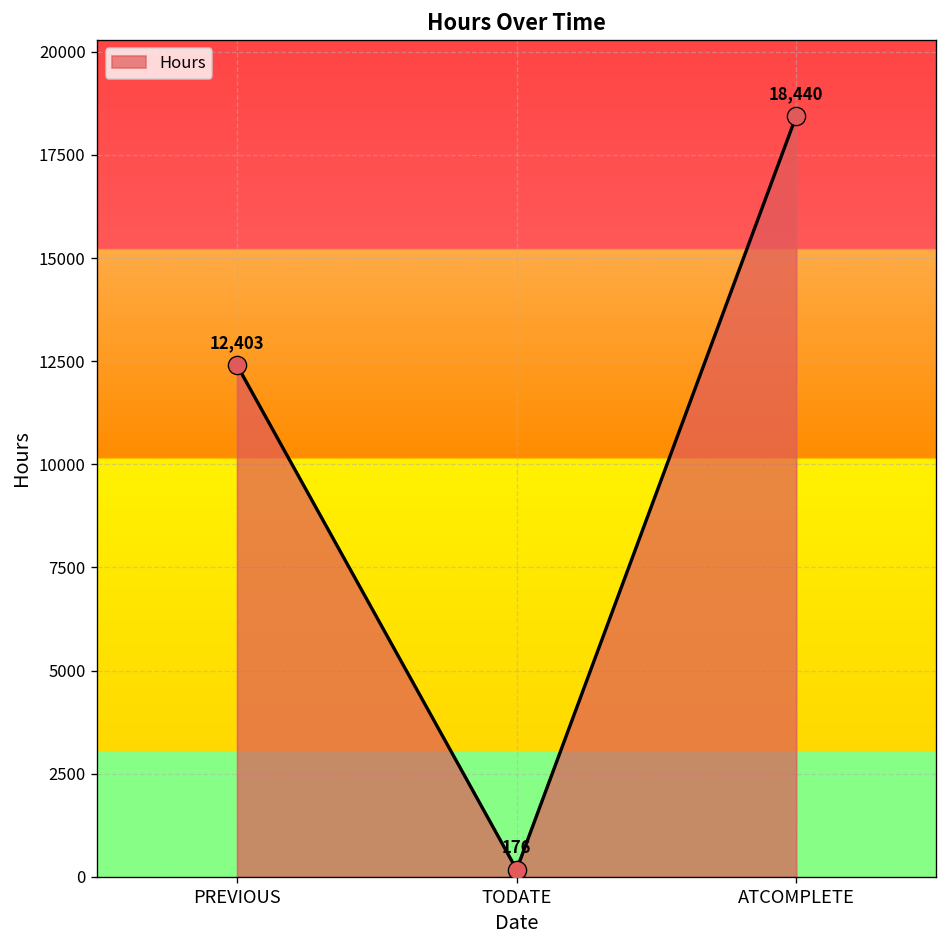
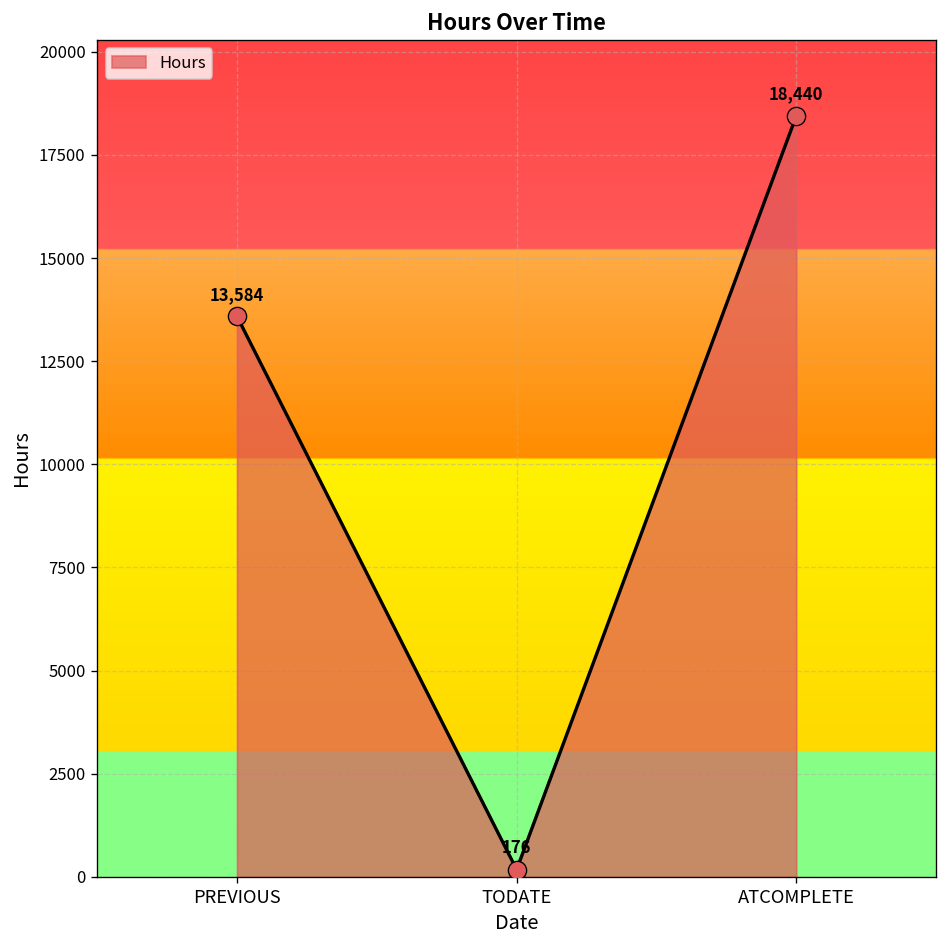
  {
-   "PREVIOUS": "12,403",
+   "PREVIOUS": "13,584",
    "TODATE": "176",
    "ATCOMPLETE": "18,440"
  }
